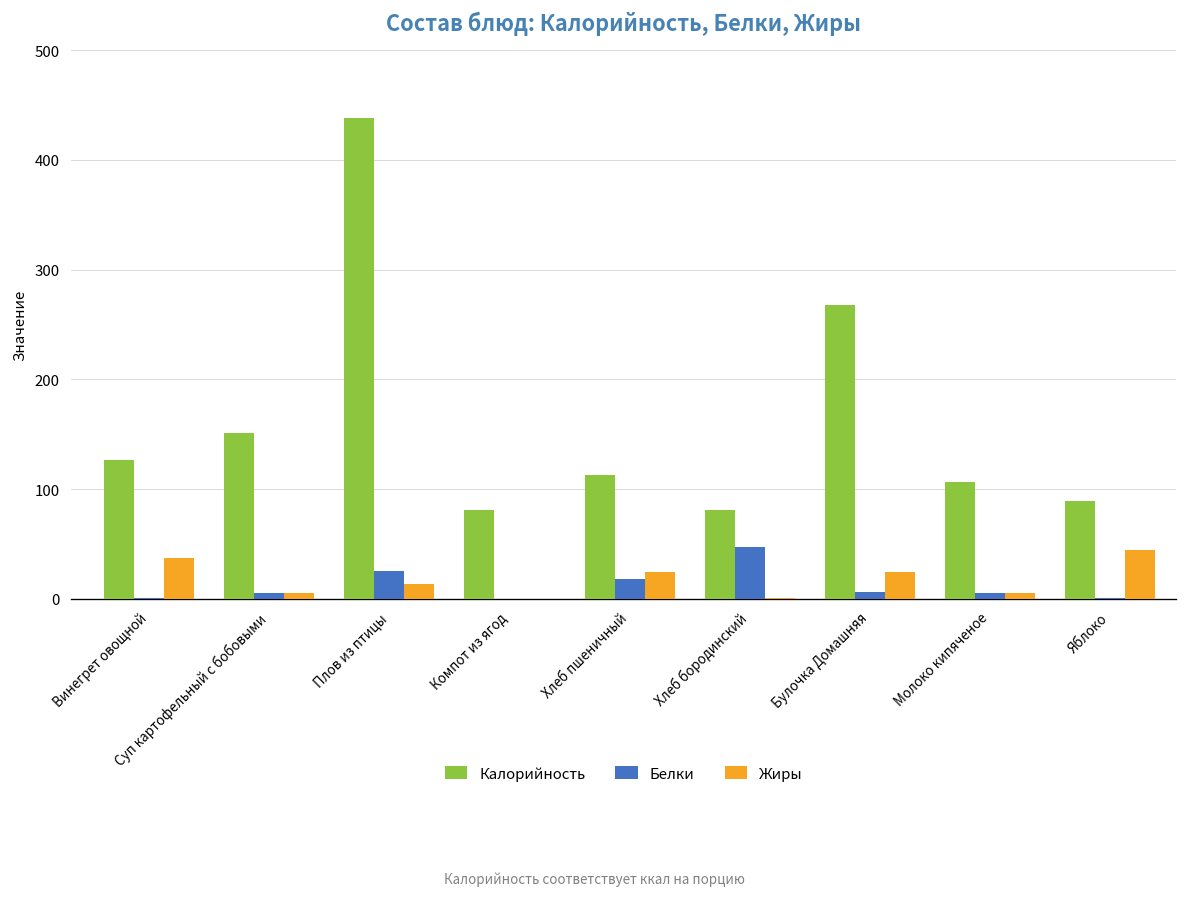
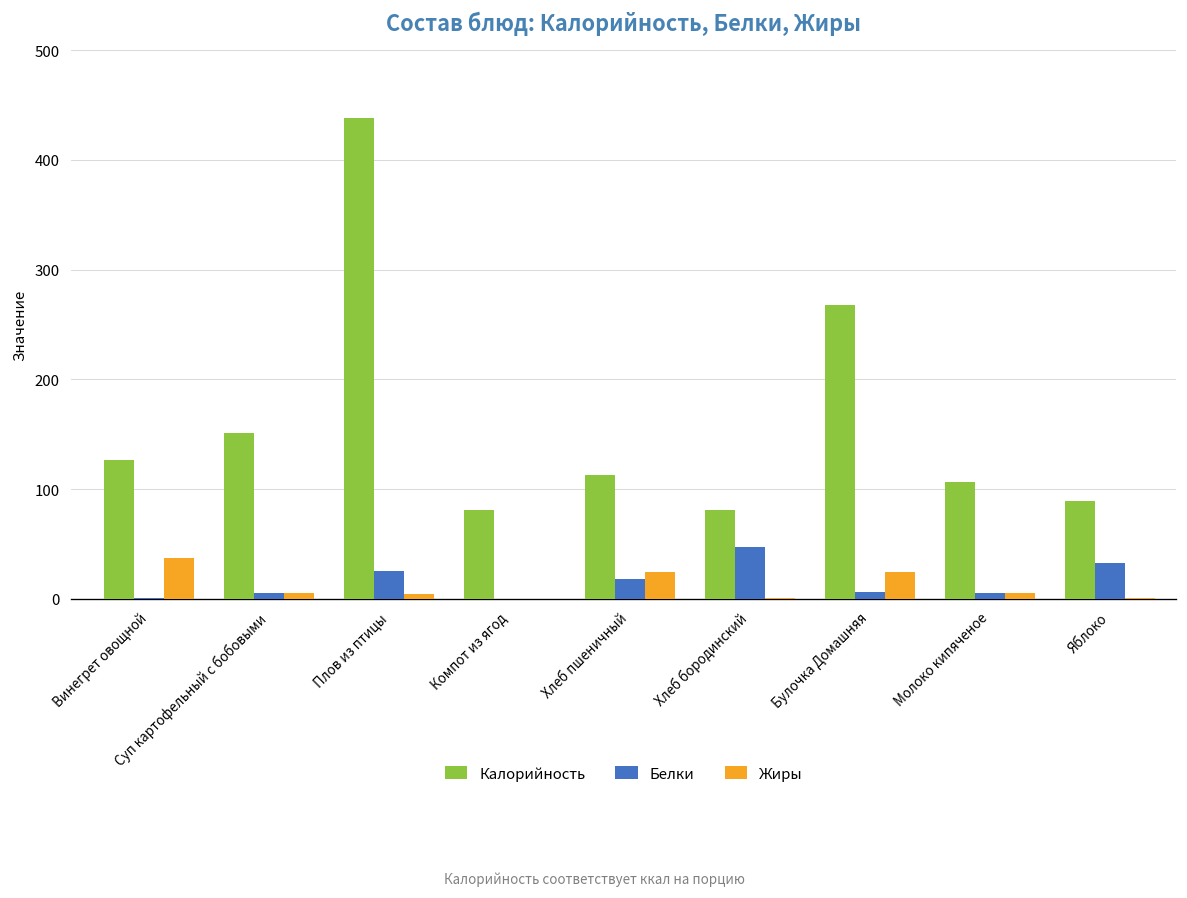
  {
    "Калорийность": {
      "Винегрет овощной": 130,
      "Суп картофельный с бобовыми": 150,
      "Плов из птицы": 440,
      "Компот из ягод": 80,
      "Хлеб пшеничный": 110,
      "Хлеб бородинский": 80,
      "Булочка Домашняя": 270,
      "Молоко кипяченое": 110,
      "Яблоко": 90
    },
    "Белки": {
      "Суп картофельный с бобовыми": 10,
      "Плов из птицы": 30,
      "Хлеб пшеничный": 20,
      "Хлеб бородинский": 50,
      "Булочка Домашняя": 10,
      "Молоко кипяченое": 10,
-     "Яблоко": 0
+     "Яблоко": 30
    },
    "Жиры": {
      "Винегрет овощной": 40,
      "Суп картофельный с бобовыми": 10,
-     "Плов из птицы": 10,
+     "Плов из птицы": 0,
      "Хлеб пшеничный": 20,
      "Булочка Домашняя": 20,
      "Молоко кипяченое": 10,
-     "Яблоко": 50
+     "Яблоко": 0
    }
  }
